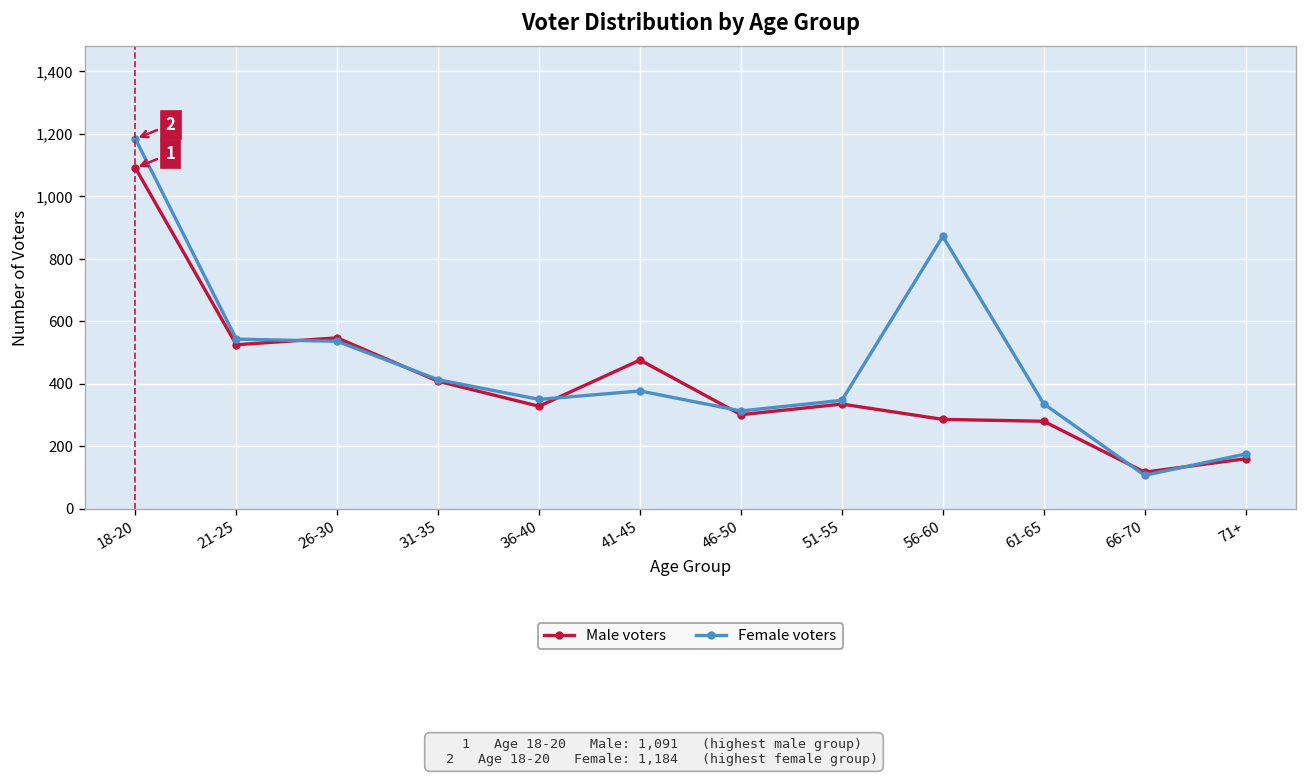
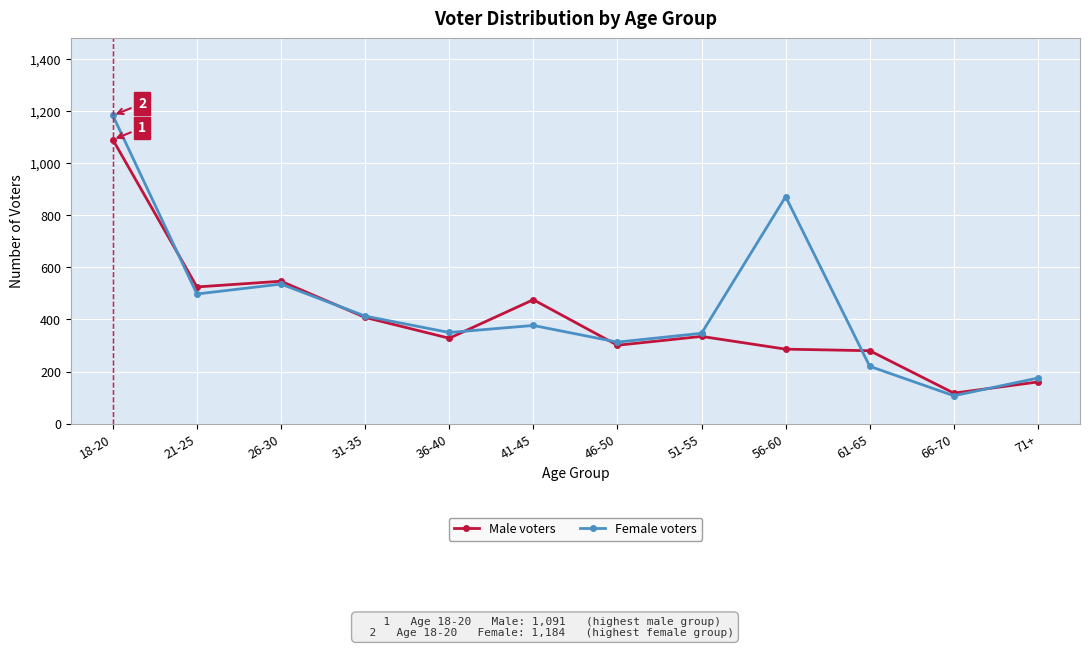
  {
    "Male voters": {
      "21-25": 530,
      "26-30": 550,
      "36-40": 330,
      "41-45": 480,
      "46-50": 300,
      "51-55": 340,
      "56-60": 290,
      "61-65": 280,
      "66-70": 120,
      "71+": 160
    },
    "Female voters": {
-     "21-25": 540,
+     "21-25": 500,
      "26-30": 540,
      "36-40": 350,
      "41-45": 380,
      "46-50": 310,
      "51-55": 350,
      "56-60": 870,
-     "61-65": 340,
+     "61-65": 220,
      "66-70": 110,
      "71+": 180
    }
  }
